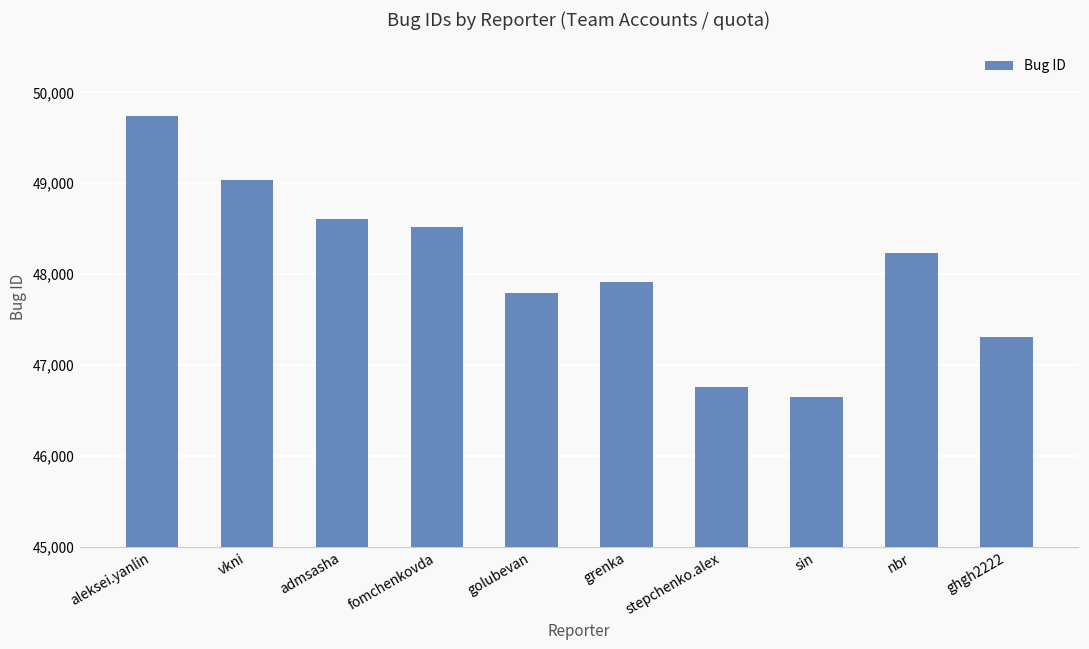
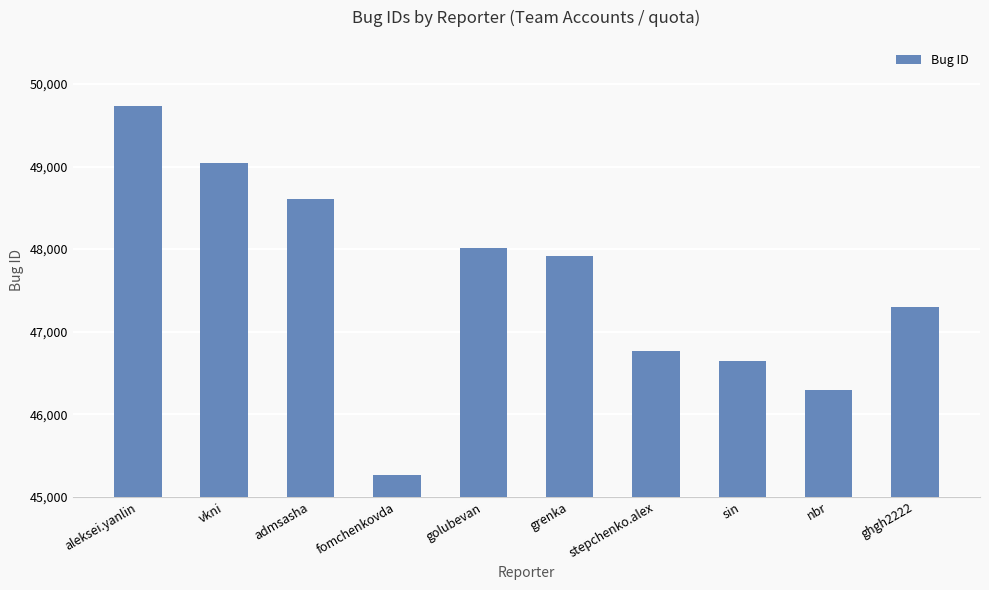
  {
    "aleksei.yanlin": "49,700",
    "vkni": "49,000",
    "admsasha": "48,600",
-   "fomchenkovda": "48,500",
-   "golubevan": "47,800",
+   "fomchenkovda": "45,300",
+   "golubevan": "48,000",
    "grenka": "47,900",
    "stepchenko.alex": "46,800",
    "sin": "46,600",
-   "nbr": "48,200",
+   "nbr": "46,300",
    "ghgh2222": "47,300"
  }
